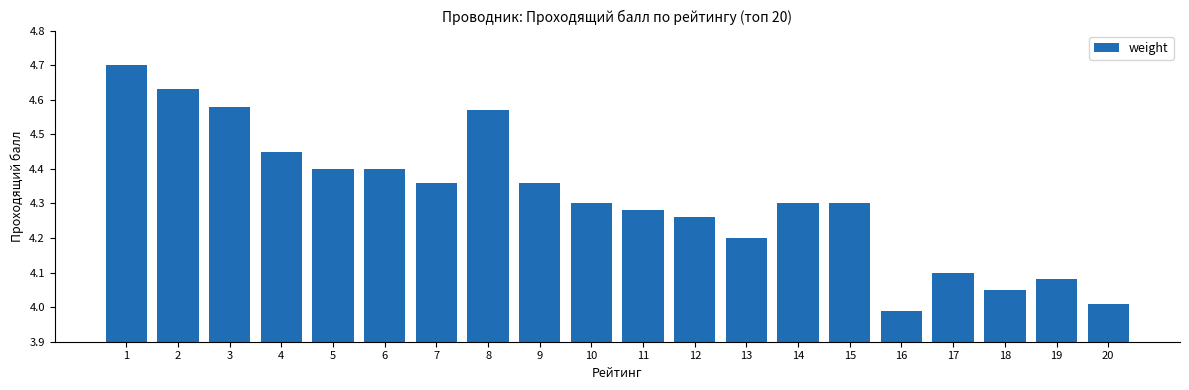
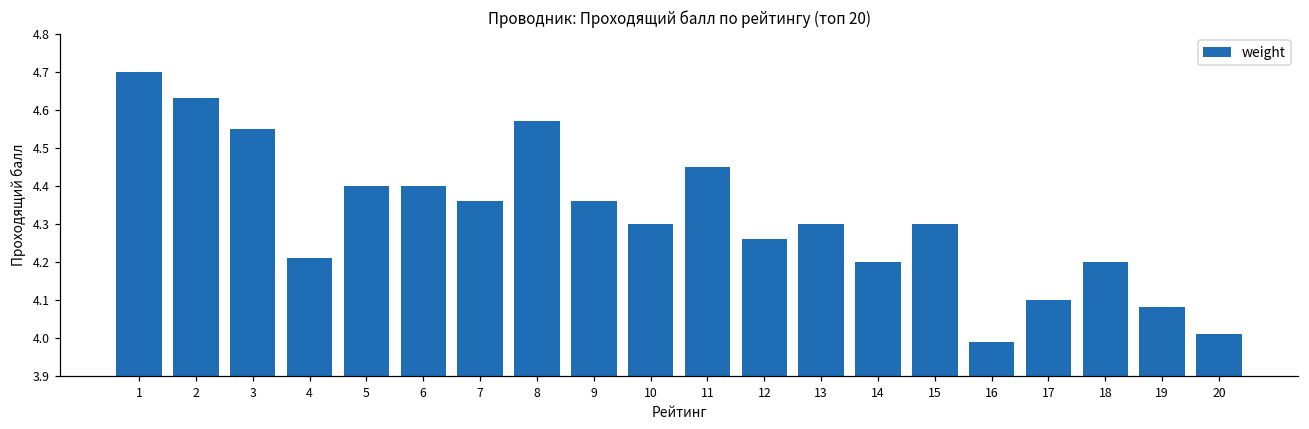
  {
    "1": 4.70,
    "2": 4.63,
-   "3": 4.58,
-   "4": 4.45,
+   "3": 4.55,
+   "4": 4.21,
    "5": 4.40,
    "6": 4.40,
    "7": 4.36,
    "8": 4.57,
    "9": 4.36,
    "10": 4.30,
-   "11": 4.28,
+   "11": 4.45,
    "12": 4.26,
-   "13": 4.2,
-   "14": 4.3,
+   "13": 4.3,
+   "14": 4.2,
    "15": 4.30,
    "16": 3.99,
    "17": 4.10,
-   "18": 4.05,
+   "18": 4.20,
    "19": 4.08,
    "20": 4.01
  }
